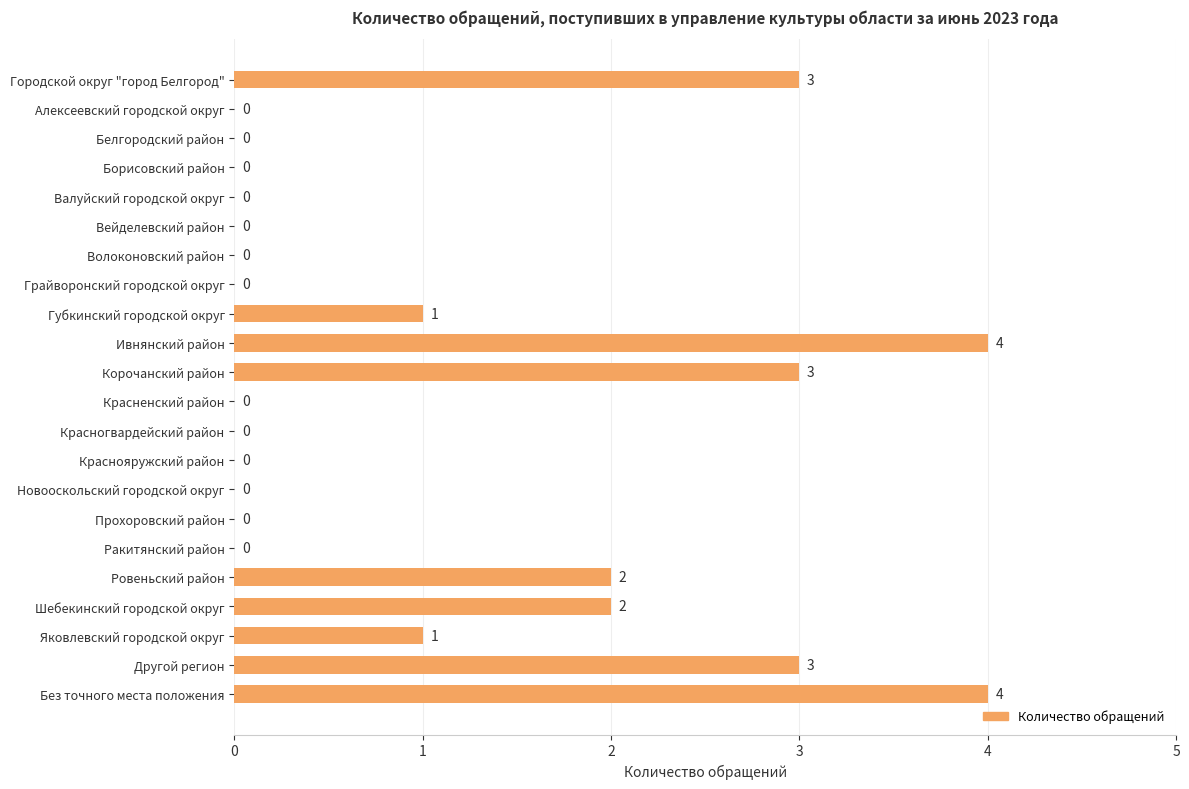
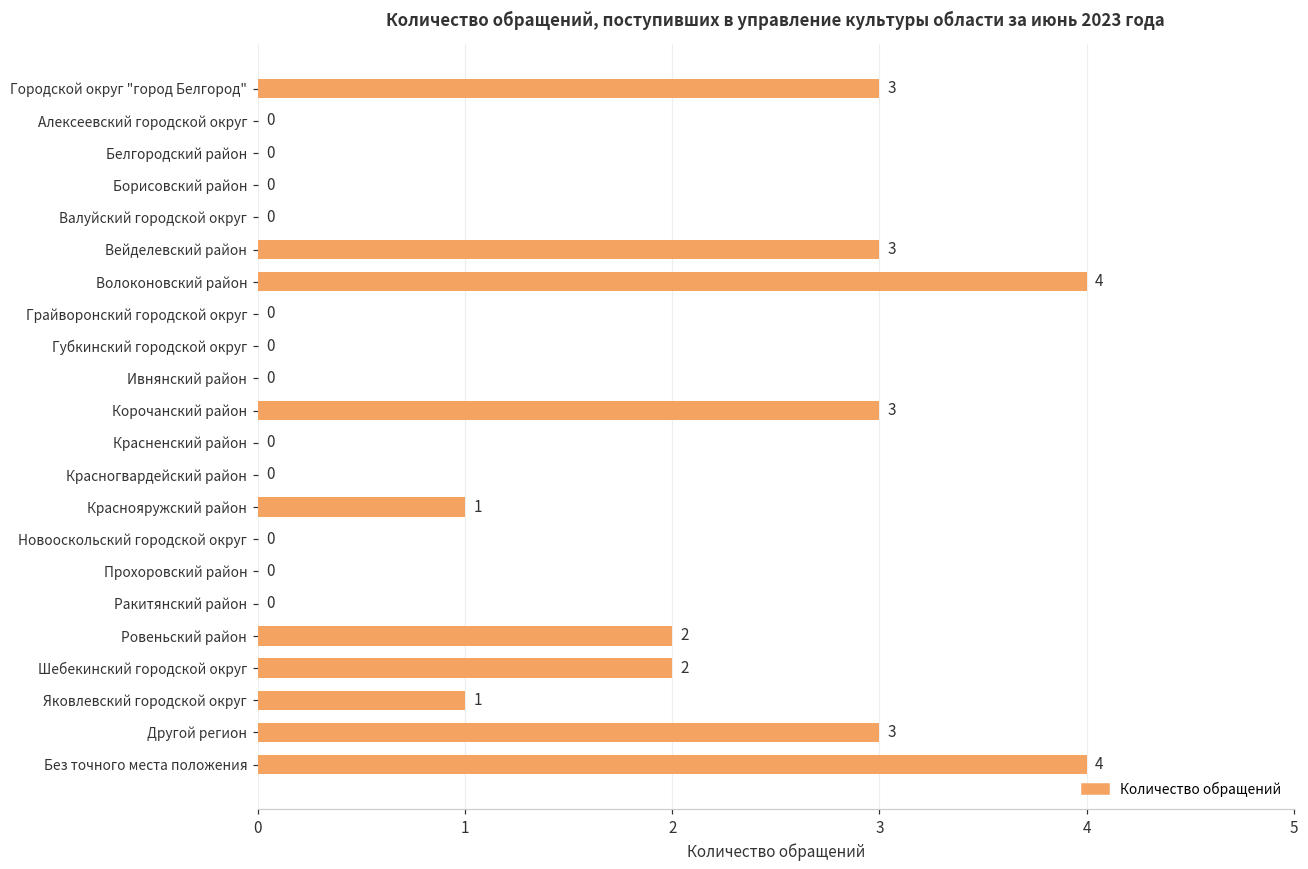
  {
    "Городской округ \"город Белгород\"": 3,
    "Алексеевский городской округ": 0,
    "Белгородский район": 0,
    "Борисовский район": 0,
    "Валуйский городской округ": 0,
-   "Вейделевский район": 0,
-   "Волоконовский район": 0,
+   "Вейделевский район": 3,
+   "Волоконовский район": 4,
    "Грайворонский городской округ": 0,
-   "Губкинский городской округ": 1,
-   "Ивнянский район": 4,
+   "Губкинский городской округ": 0,
+   "Ивнянский район": 0,
    "Корочанский район": 3,
    "Красненский район": 0,
    "Красногвардейский район": 0,
-   "Краснояружский район": 0,
+   "Краснояружский район": 1,
    "Новооскольский городской округ": 0,
    "Прохоровский район": 0,
    "Ракитянский район": 0,
    "Ровеньский район": 2,
    "Шебекинский городской округ": 2,
    "Яковлевский городской округ": 1,
    "Другой регион": 3,
    "Без точного места положения": 4
  }
